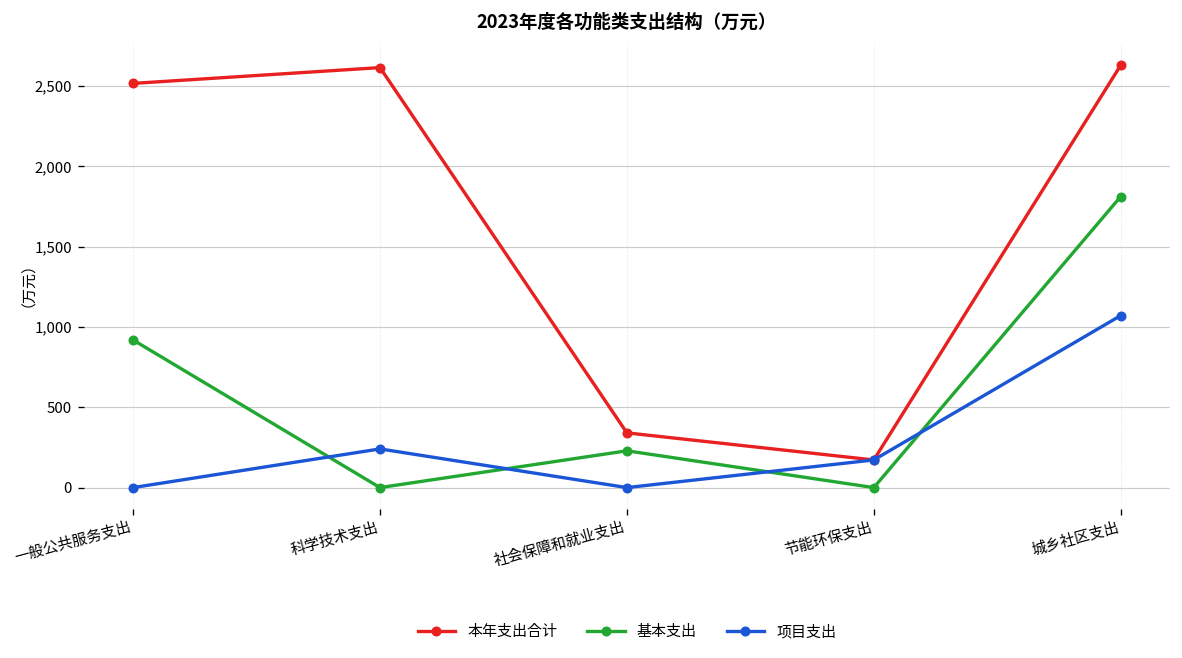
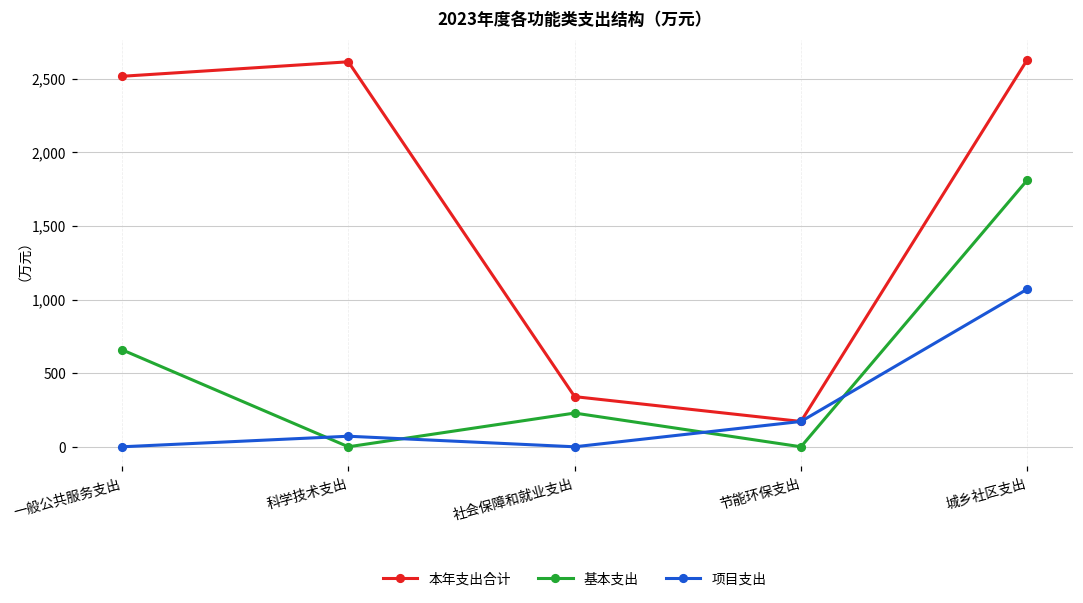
  {
    "本年支出合计": {
      "一般公共服务支出": "2,520",
      "科学技术支出": "2,610",
      "社会保障和就业支出": "340",
      "城乡社区支出": "2,630"
    },
    "基本支出": {
-     "一般公共服务支出": "920",
+     "一般公共服务支出": "660",
      "科学技术支出": "0",
      "社会保障和就业支出": "230",
      "节能环保支出": "0",
      "城乡社区支出": "1,810"
    },
    "项目支出": {
      "一般公共服务支出": "0",
-     "科学技术支出": "240",
+     "科学技术支出": "70",
      "社会保障和就业支出": "0",
      "城乡社区支出": "1,070"
    }
  }
